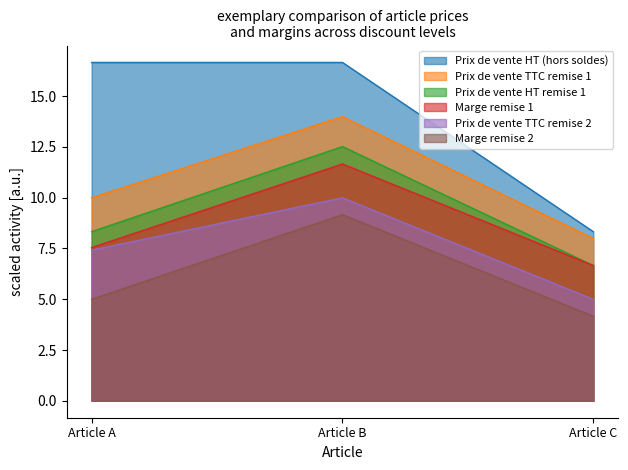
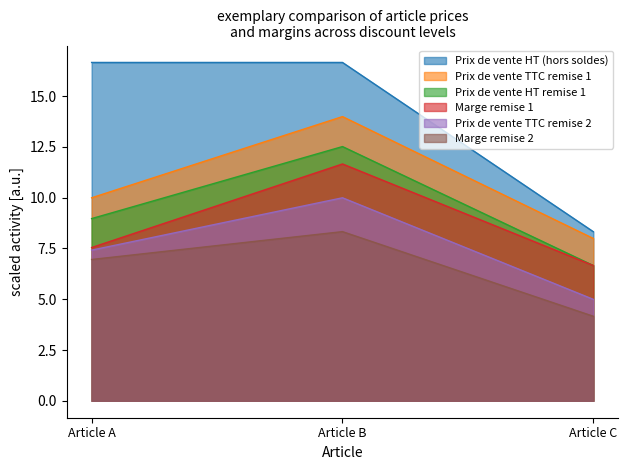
  {
    "Prix de vente HT (hors soldes)": {
      "Article A": 16.7,
      "Article B": 16.7,
      "Article C": 8.3
    },
    "Prix de vente TTC remise 1": {
      "Article A": 10.0,
      "Article B": 14.0,
      "Article C": 8.0
    },
    "Prix de vente HT remise 1": {
-     "Article A": 8.3,
+     "Article A": 9.0,
      "Article B": 12.5
    },
    "Marge remise 1": {
      "Article A": 7.5,
      "Article B": 11.7
    },
    "Prix de vente TTC remise 2": {
      "Article A": 7.4,
      "Article B": 10.0,
      "Article C": 5.0
    },
    "Marge remise 2": {
-     "Article A": 5.0,
-     "Article B": 9.2,
+     "Article A": 7.0,
+     "Article B": 8.3,
      "Article C": 4.2
    }
  }
